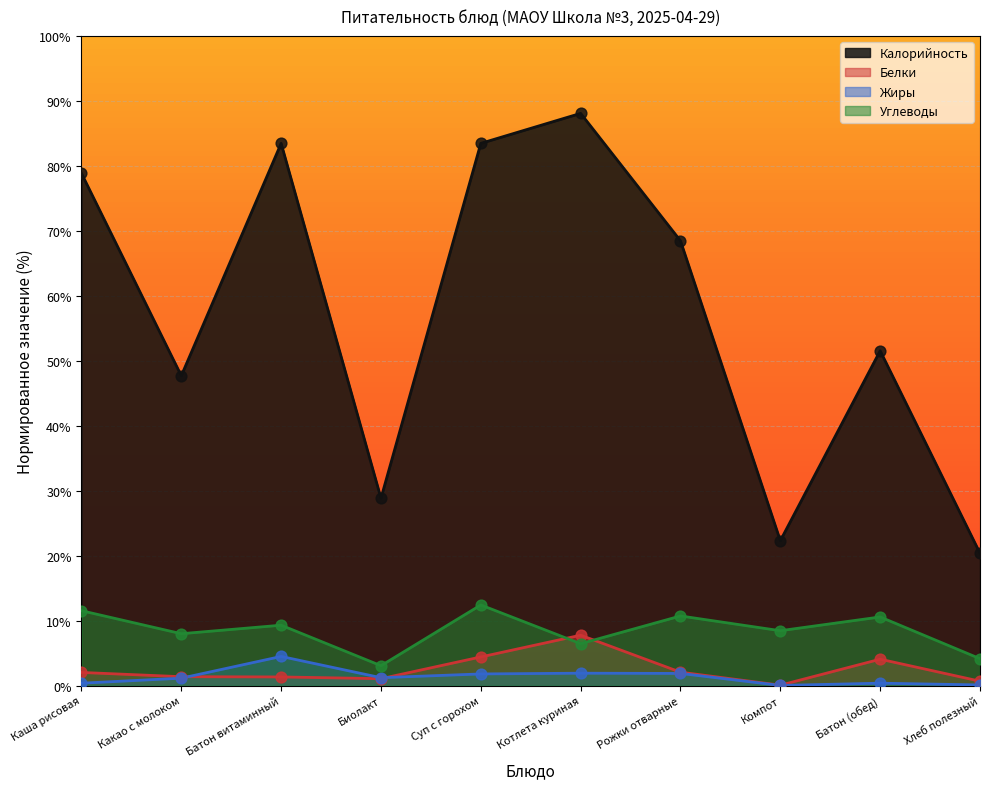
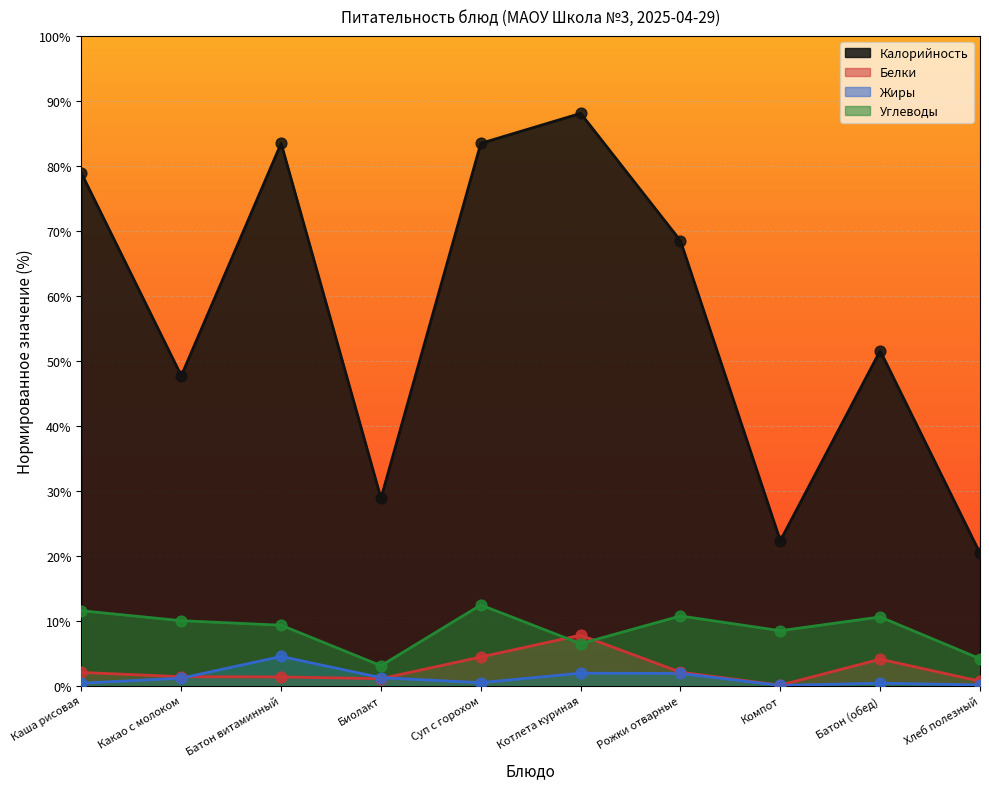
  {
    "Калорийность": {
      "Каша рисовая": "79%",
      "Какао с молоком": "48%",
      "Батон витаминный": "83%",
      "Биолакт": "29%",
      "Суп с горохом": "83%",
      "Котлета куриная": "88%",
      "Рожки отварные": "68%",
      "Компот": "22%",
      "Батон (обед)": "52%",
      "Хлеб полезный": "20%"
    },
    "Белки": {
      "Каша рисовая": "2%",
      "Батон витаминный": "1%",
      "Суп с горохом": "4%",
      "Котлета куриная": "8%",
      "Батон (обед)": "4%",
      "Хлеб полезный": "1%"
    },
    "Жиры": {
      "Каша рисовая": "0%",
      "Батон витаминный": "5%",
-     "Суп с горохом": "2%",
+     "Суп с горохом": "0%",
      "Котлета куриная": "2%",
      "Батон (обед)": "0%",
      "Хлеб полезный": "0%"
    },
    "Углеводы": {
      "Каша рисовая": "12%",
-     "Какао с молоком": "8%",
+     "Какао с молоком": "10%",
      "Батон витаминный": "9%",
      "Биолакт": "3%",
      "Суп с горохом": "12%",
      "Котлета куриная": "6%",
      "Рожки отварные": "11%",
      "Компот": "8%",
      "Батон (обед)": "11%",
      "Хлеб полезный": "4%"
    }
  }
